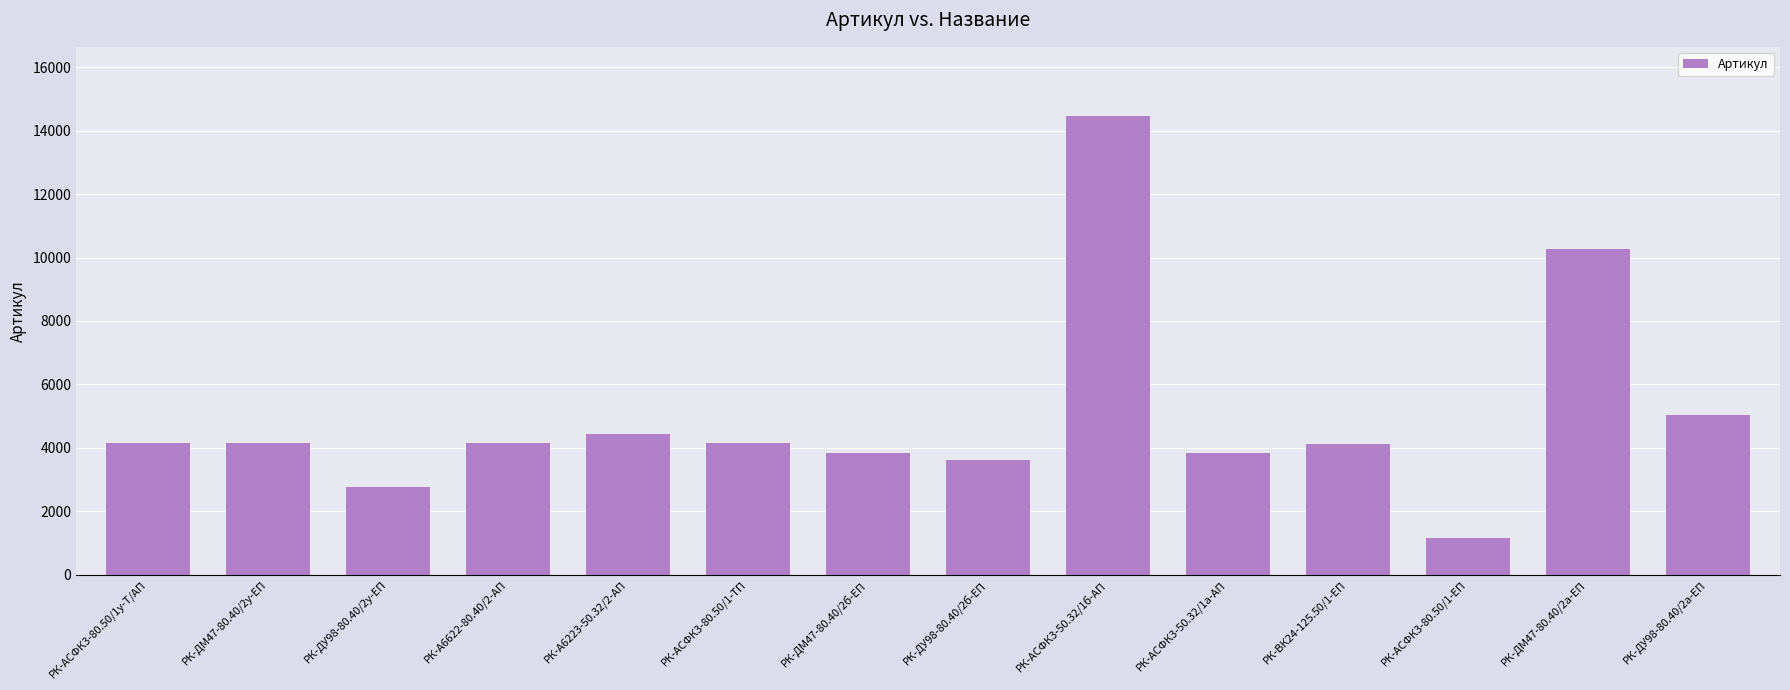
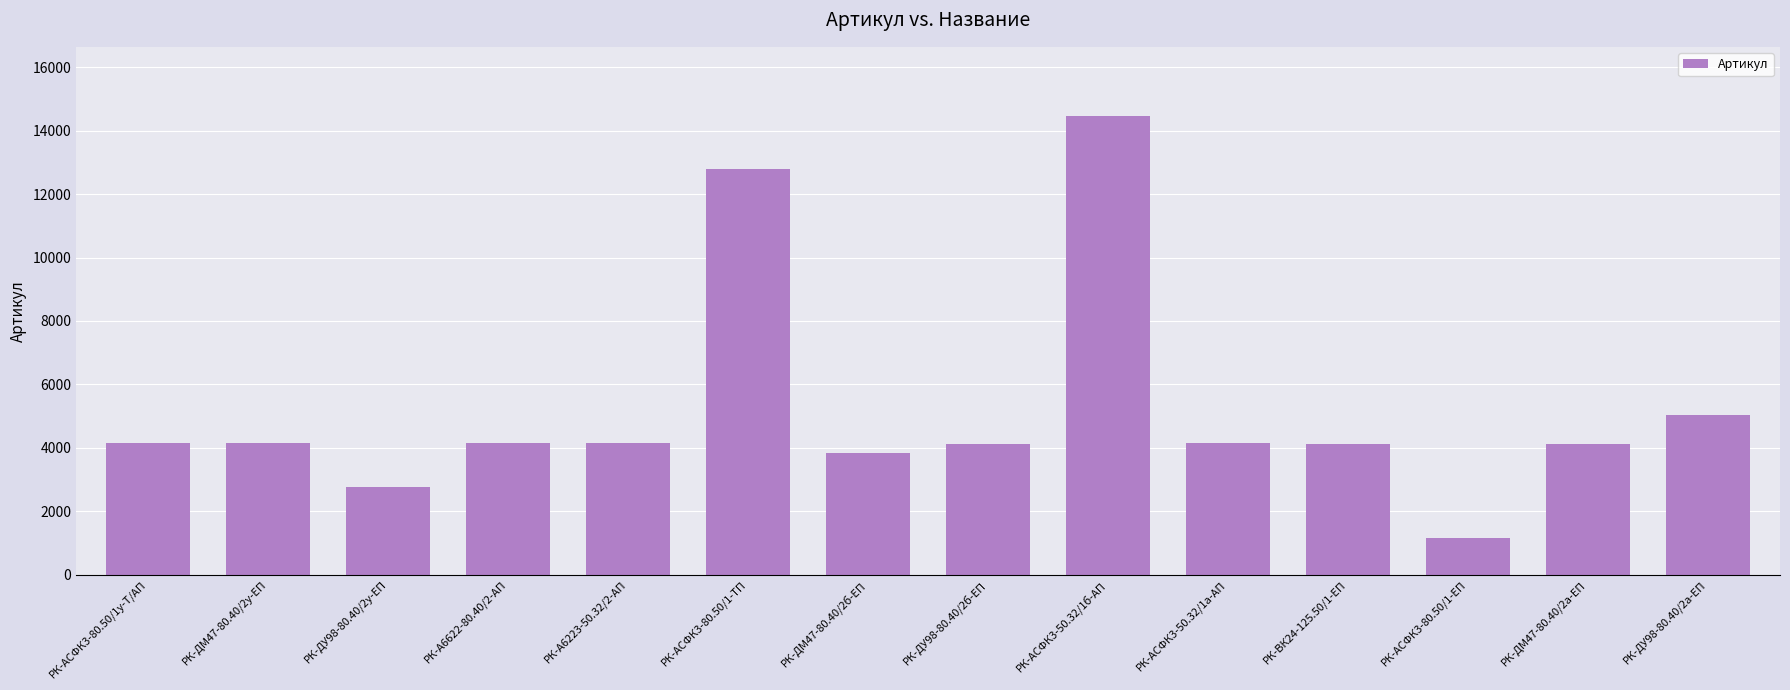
  {
    "РК-АСФК3-80.50/1у-Т/АП": 4100,
    "РК-ДМ47-80.40/2у-ЕП": 4100,
    "РК-ДУ98-80.40/2у-ЕП": 2800,
    "РК-А6622-80.40/2-АП": 4100,
-   "РК-А6223-50.32/2-АП": 4400,
-   "РК-АСФК3-80.50/1-ТП": 4100,
+   "РК-А6223-50.32/2-АП": 4100,
+   "РК-АСФК3-80.50/1-ТП": 12800,
    "РК-ДМ47-80.40/2б-ЕП": 3800,
-   "РК-ДУ98-80.40/2б-ЕП": 3600,
+   "РК-ДУ98-80.40/2б-ЕП": 4100,
    "РК-АСФК3-50.32/1б-АП": 14500,
-   "РК-АСФК3-50.32/1а-АП": 3800,
+   "РК-АСФК3-50.32/1а-АП": 4100,
    "РК-ВК24-125.50/1-ЕП": 4100,
    "РК-АСФК3-80.50/1-ЕП": 1200,
-   "РК-ДМ47-80.40/2а-ЕП": 10300,
+   "РК-ДМ47-80.40/2а-ЕП": 4100,
    "РК-ДУ98-80.40/2а-ЕП": 5000
  }
